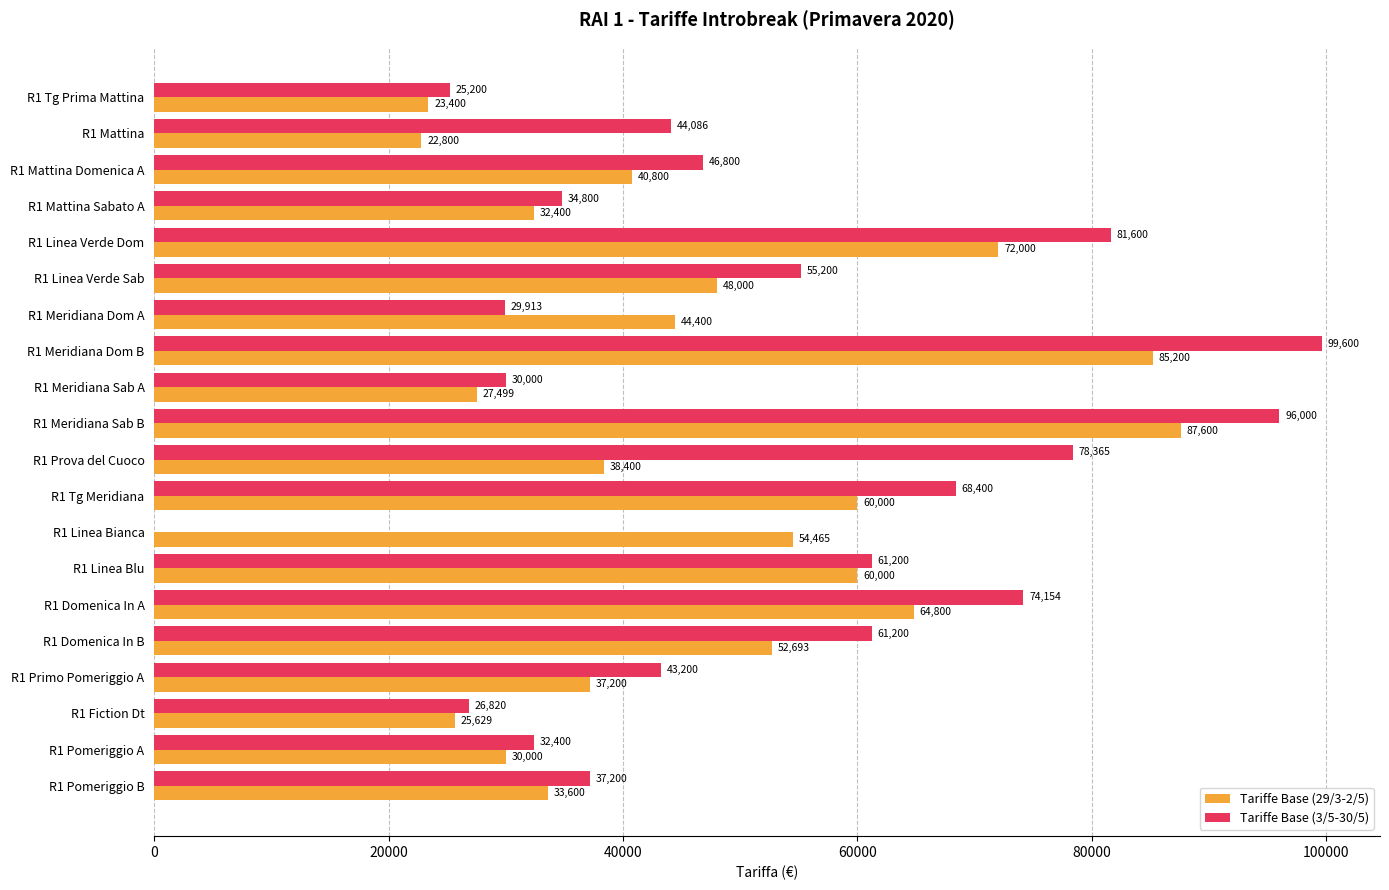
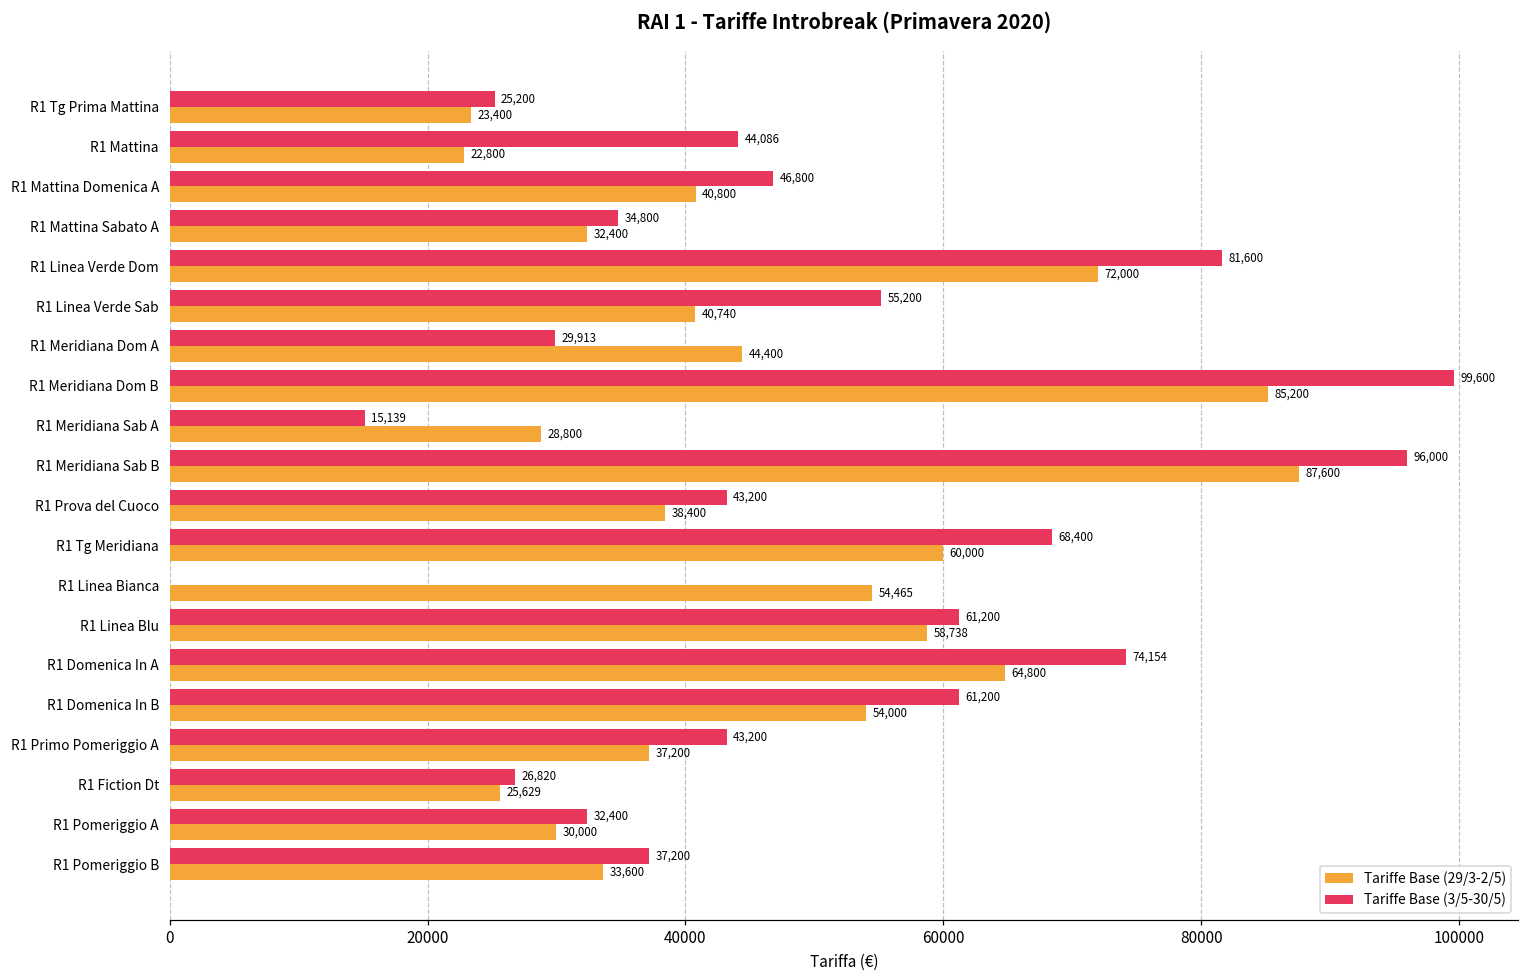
  {
    "Tariffe Base (29/3-2/5)": {
      "R1 Tg Prima Mattina": "23,400",
      "R1 Mattina": "22,800",
      "R1 Mattina Domenica A": "40,800",
      "R1 Mattina Sabato A": "32,400",
      "R1 Linea Verde Dom": "72,000",
-     "R1 Linea Verde Sab": "48,000",
+     "R1 Linea Verde Sab": "40,740",
      "R1 Meridiana Dom A": "44,400",
      "R1 Meridiana Dom B": "85,200",
-     "R1 Meridiana Sab A": "27,499",
+     "R1 Meridiana Sab A": "28,800",
      "R1 Meridiana Sab B": "87,600",
      "R1 Prova del Cuoco": "38,400",
      "R1 Tg Meridiana": "60,000",
      "R1 Linea Bianca": "54,465",
-     "R1 Linea Blu": "60,000",
+     "R1 Linea Blu": "58,738",
      "R1 Domenica In A": "64,800",
-     "R1 Domenica In B": "52,693",
+     "R1 Domenica In B": "54,000",
      "R1 Primo Pomeriggio A": "37,200",
      "R1 Fiction Dt": "25,629",
      "R1 Pomeriggio A": "30,000",
      "R1 Pomeriggio B": "33,600"
    },
    "Tariffe Base (3/5-30/5)": {
      "R1 Tg Prima Mattina": "25,200",
      "R1 Mattina": "44,086",
      "R1 Mattina Domenica A": "46,800",
      "R1 Mattina Sabato A": "34,800",
      "R1 Linea Verde Dom": "81,600",
      "R1 Linea Verde Sab": "55,200",
      "R1 Meridiana Dom A": "29,913",
      "R1 Meridiana Dom B": "99,600",
-     "R1 Meridiana Sab A": "30,000",
+     "R1 Meridiana Sab A": "15,139",
      "R1 Meridiana Sab B": "96,000",
-     "R1 Prova del Cuoco": "78,365",
+     "R1 Prova del Cuoco": "43,200",
      "R1 Tg Meridiana": "68,400",
      "R1 Linea Blu": "61,200",
      "R1 Domenica In A": "74,154",
      "R1 Domenica In B": "61,200",
      "R1 Primo Pomeriggio A": "43,200",
      "R1 Fiction Dt": "26,820",
      "R1 Pomeriggio A": "32,400",
      "R1 Pomeriggio B": "37,200"
    }
  }
